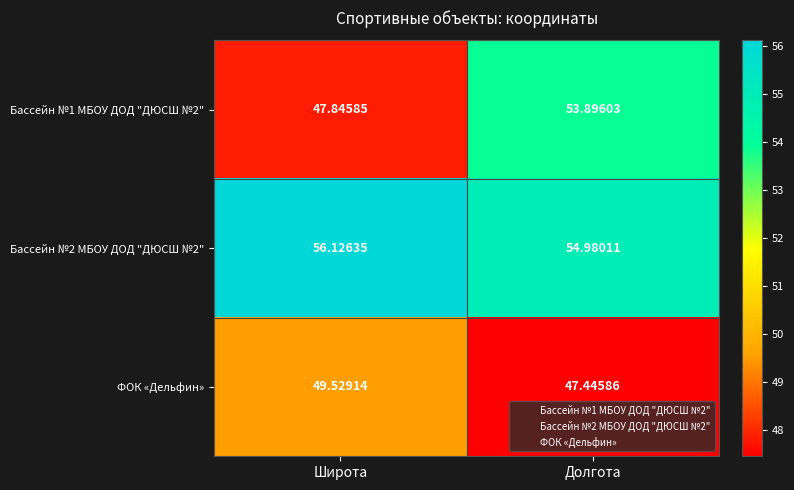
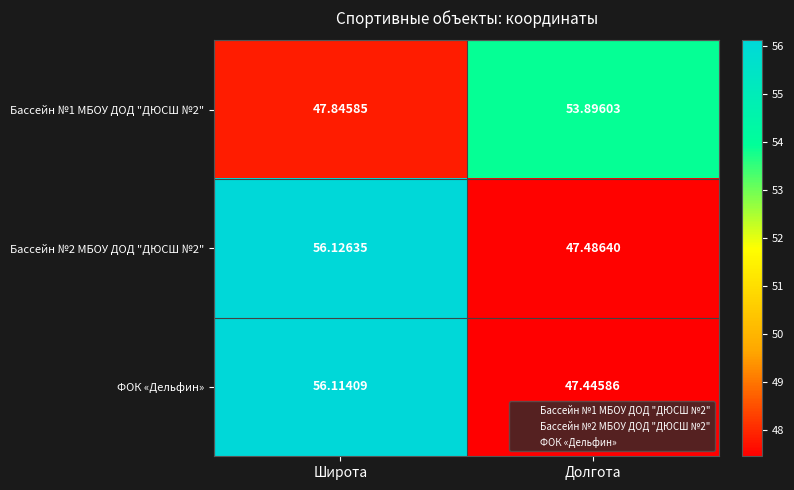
  {
    "Бассейн №1 МБОУ ДОД \"ДЮСШ №2\"": {
      "Широта": 47.84585,
      "Долгота": 53.89603
    },
    "Бассейн №2 МБОУ ДОД \"ДЮСШ №2\"": {
      "Широта": 56.12635,
-     "Долгота": 54.98011
+     "Долгота": 47.48640
    },
    "ФОК «Дельфин»": {
-     "Широта": 49.52914,
+     "Широта": 56.11409,
      "Долгота": 47.44586
    }
  }
